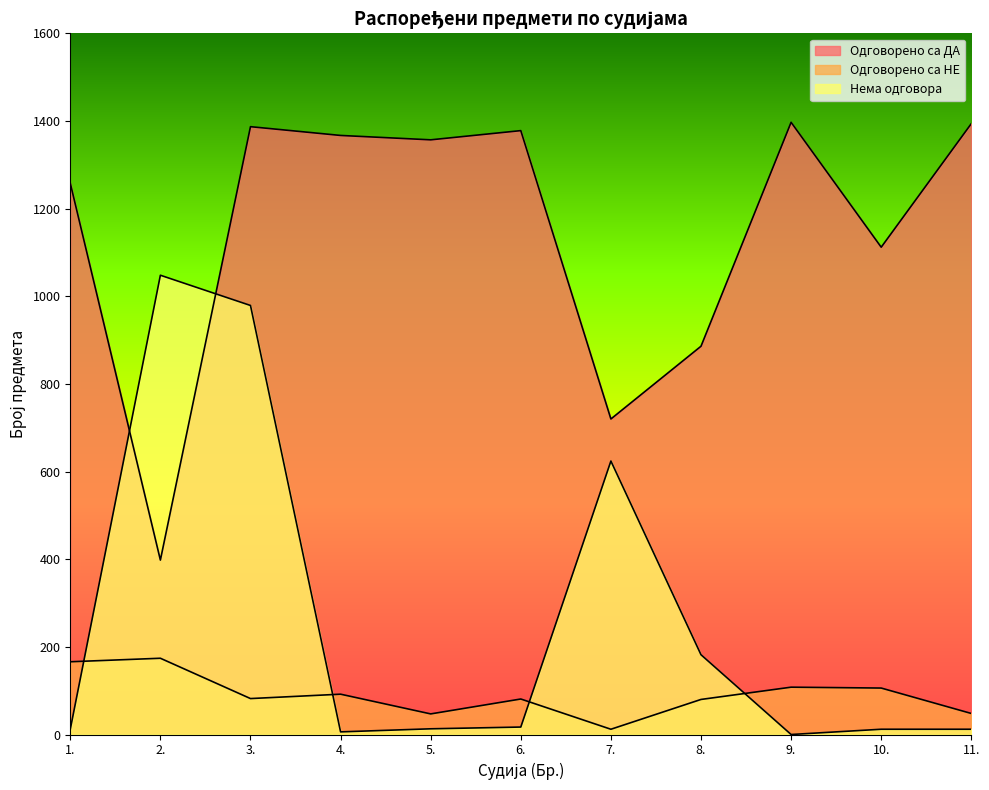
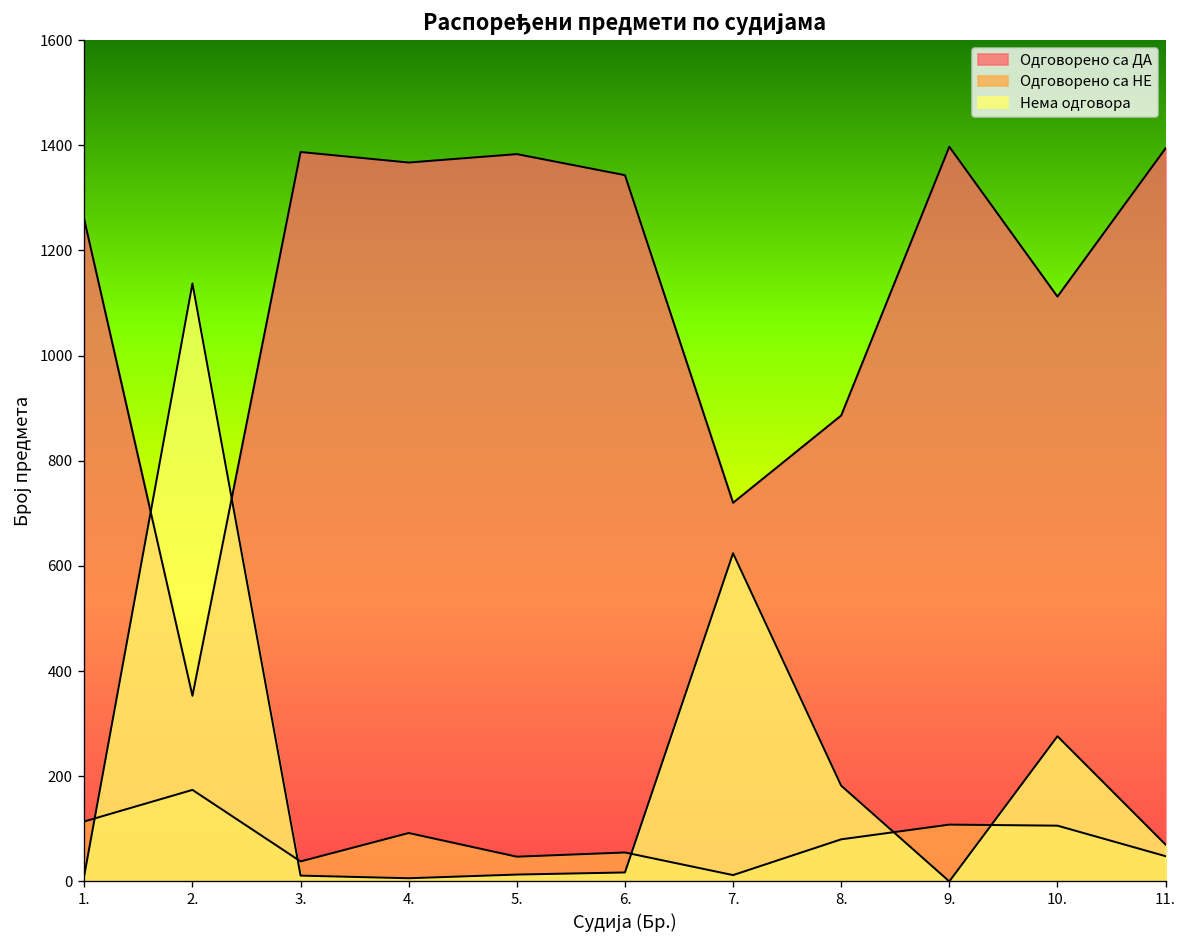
  {
    "Одговорено са ДА": {
      "1.": 1260,
-     "2.": 400,
+     "2.": 350,
      "3.": 1390,
      "4.": 1370,
-     "5.": 1360,
-     "6.": 1380,
+     "5.": 1380,
+     "6.": 1340,
      "7.": 720,
      "8.": 890,
      "9.": 1400,
      "10.": 1110,
      "11.": 1390
    },
    "Одговорено са НЕ": {
-     "1.": 170,
+     "1.": 110,
      "2.": 170,
-     "3.": 80,
+     "3.": 40,
      "4.": 90,
      "5.": 50,
-     "6.": 80,
+     "6.": 60,
      "7.": 10,
      "8.": 80,
      "9.": 110,
      "10.": 110,
      "11.": 50
    },
    "Нема одговора": {
      "1.": 10,
-     "2.": 1050,
-     "3.": 980,
+     "2.": 1140,
+     "3.": 10,
      "4.": 10,
      "5.": 10,
      "6.": 20,
      "7.": 620,
      "8.": 180,
      "9.": 0,
-     "10.": 10,
-     "11.": 10
+     "10.": 280,
+     "11.": 70
    }
  }
